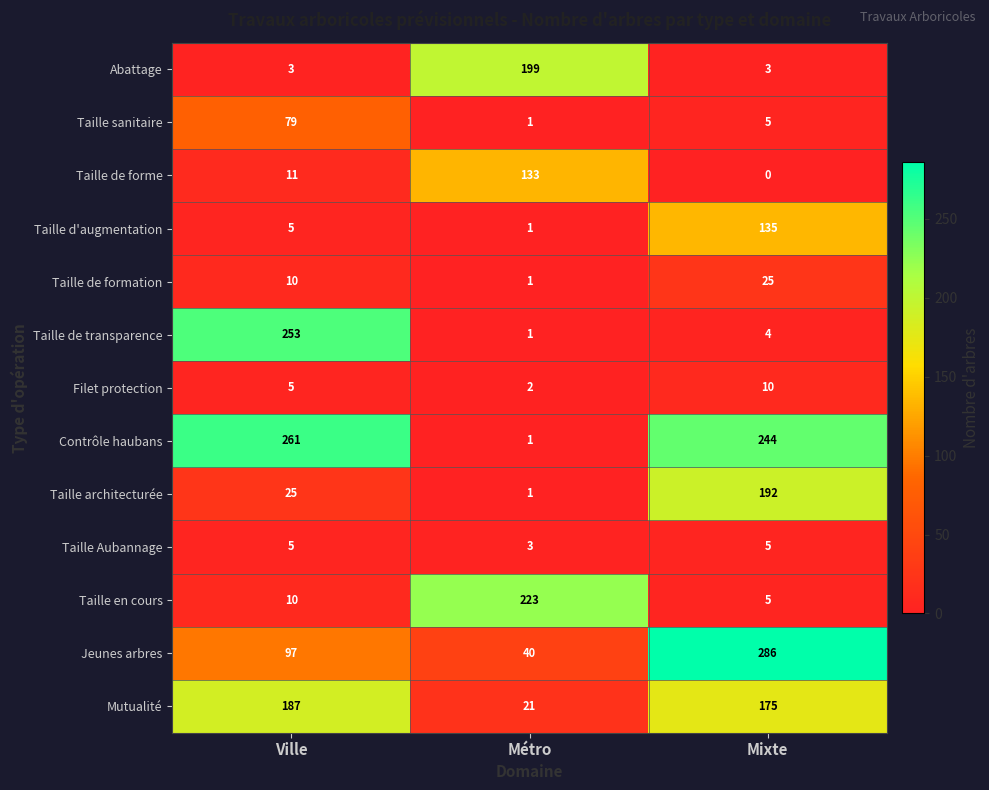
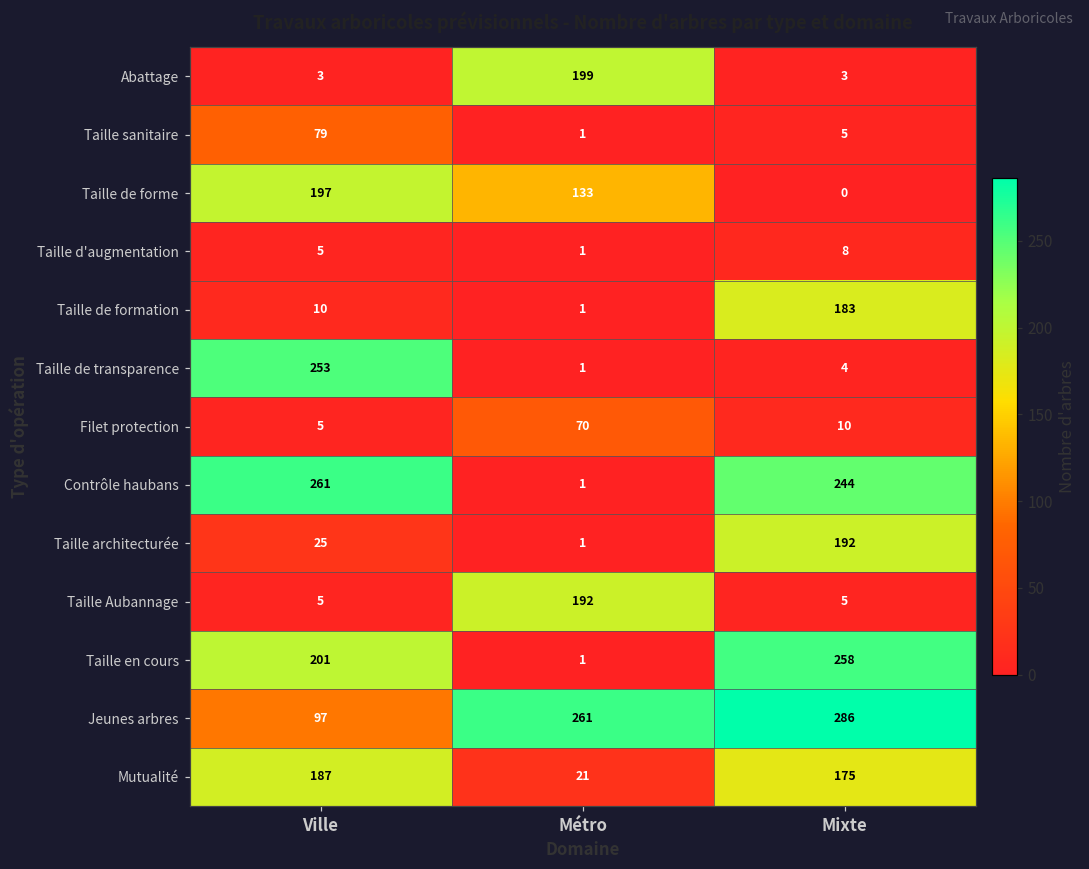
  {
    "Abattage": {
      "Ville": 3,
      "Métro": 199,
      "Mixte": 3
    },
    "Taille sanitaire": {
      "Ville": 79,
      "Métro": 1,
      "Mixte": 5
    },
    "Taille de forme": {
-     "Ville": 11,
+     "Ville": 197,
      "Métro": 133,
      "Mixte": 0
    },
    "Taille d'augmentation": {
      "Ville": 5,
      "Métro": 1,
-     "Mixte": 135
+     "Mixte": 8
    },
    "Taille de formation": {
      "Ville": 10,
      "Métro": 1,
-     "Mixte": 25
+     "Mixte": 183
    },
    "Taille de transparence": {
      "Ville": 253,
      "Métro": 1,
      "Mixte": 4
    },
    "Filet protection": {
      "Ville": 5,
-     "Métro": 2,
+     "Métro": 70,
      "Mixte": 10
    },
    "Contrôle haubans": {
      "Ville": 261,
      "Métro": 1,
      "Mixte": 244
    },
    "Taille architecturée": {
      "Ville": 25,
      "Métro": 1,
      "Mixte": 192
    },
    "Taille Aubannage": {
      "Ville": 5,
-     "Métro": 3,
+     "Métro": 192,
      "Mixte": 5
    },
    "Taille en cours": {
-     "Ville": 10,
-     "Métro": 223,
-     "Mixte": 5
+     "Ville": 201,
+     "Métro": 1,
+     "Mixte": 258
    },
    "Jeunes arbres": {
      "Ville": 97,
-     "Métro": 40,
+     "Métro": 261,
      "Mixte": 286
    },
    "Mutualité": {
      "Ville": 187,
      "Métro": 21,
      "Mixte": 175
    }
  }
